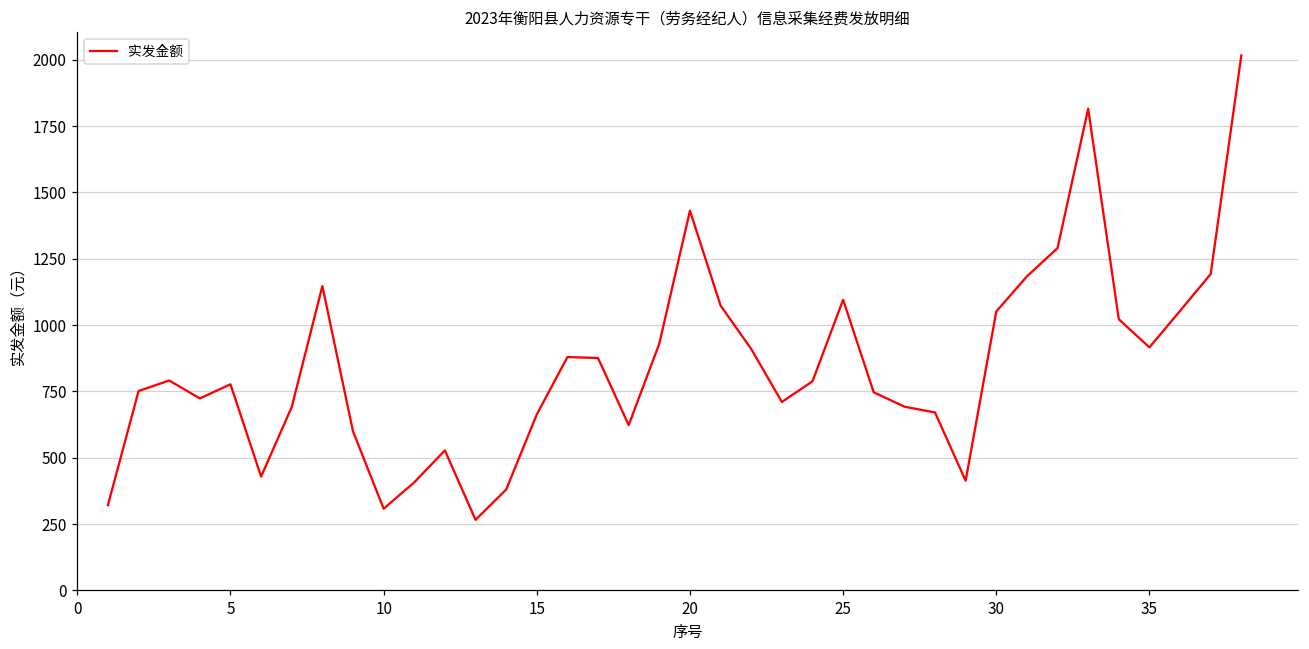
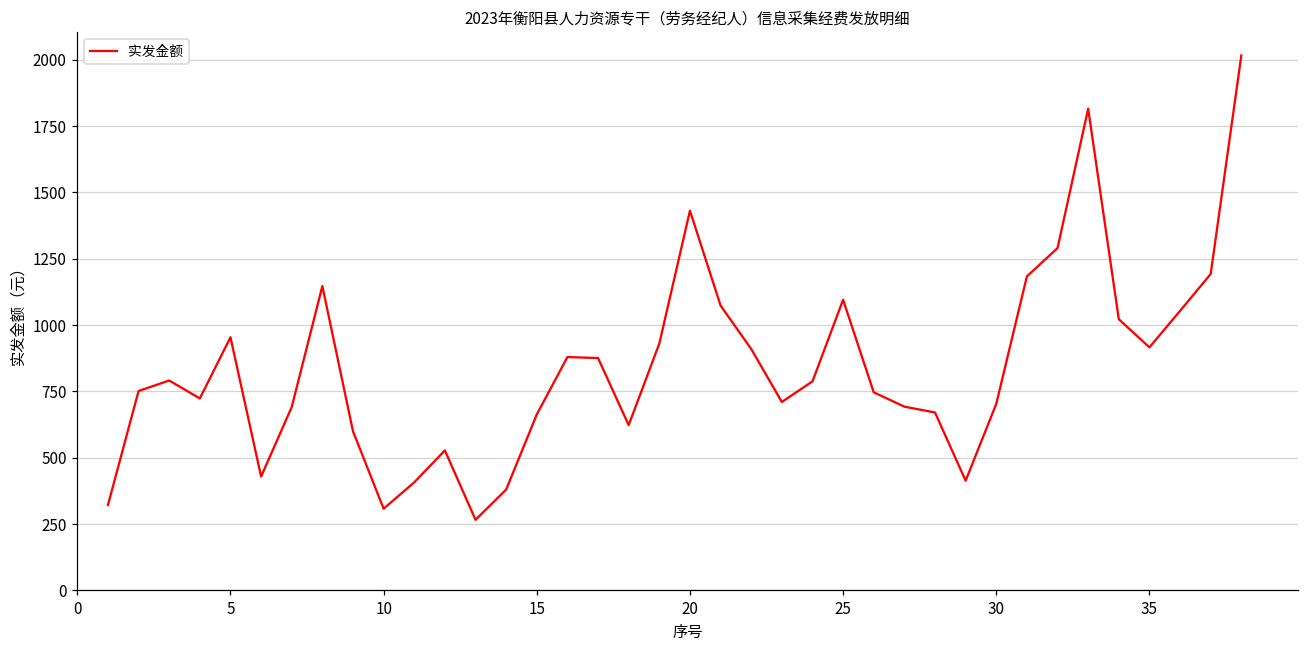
  {
-   "5": 780,
+   "5": 950,
    "10": 310,
    "15": 660,
    "20": 1430,
    "25": 1100,
-   "30": 1050,
+   "30": 700,
    "35": 920
  }
